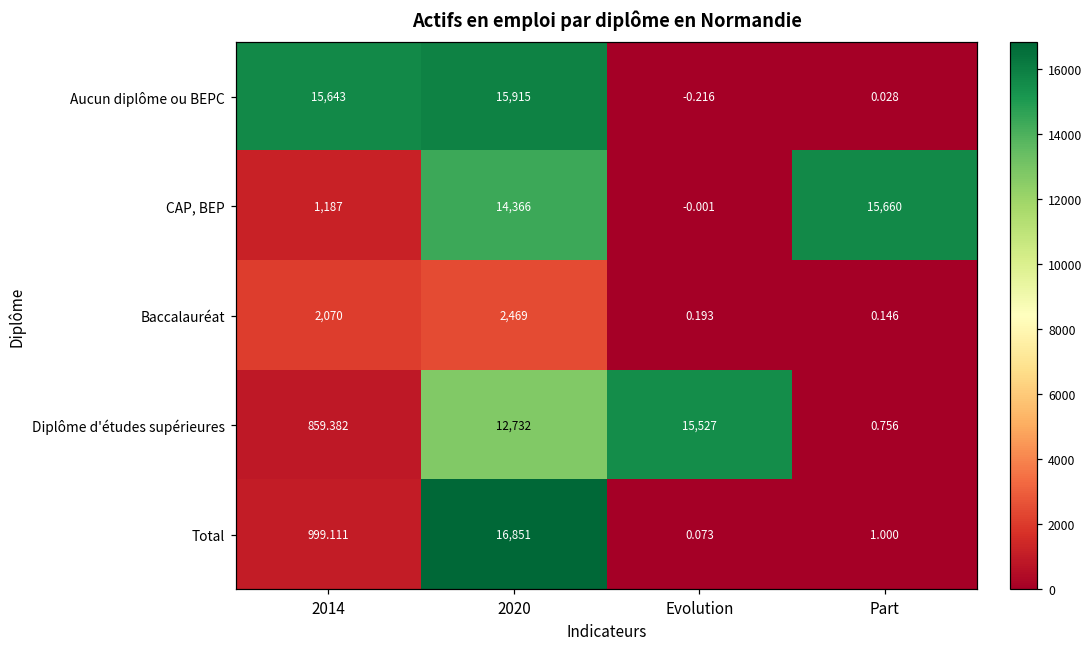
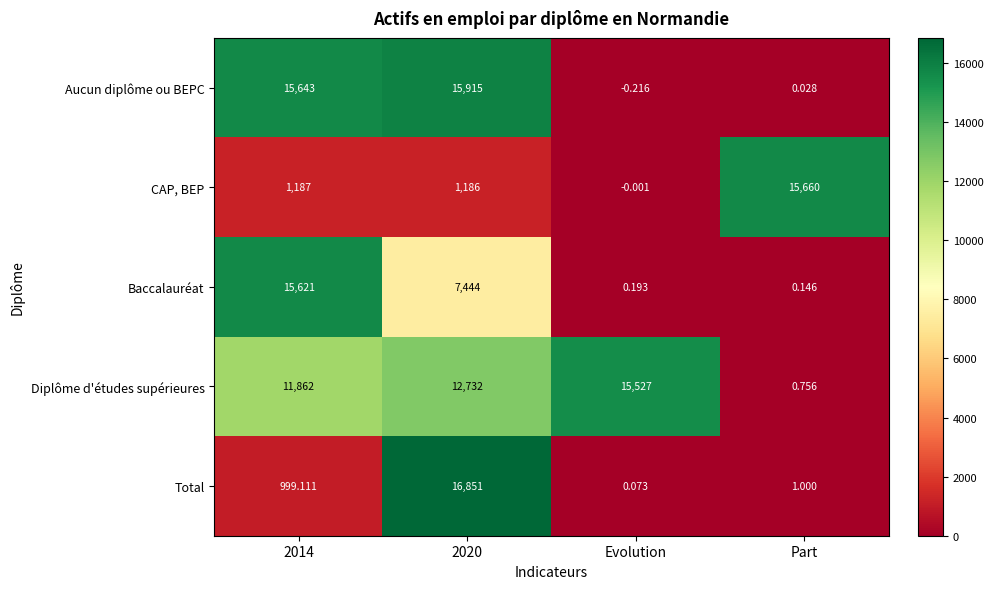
  {
    "Aucun diplôme ou BEPC": {
      "2014": "15,643",
      "2020": "15,915",
      "Evolution": "-0.216",
      "Part": "0.028"
    },
    "CAP, BEP": {
      "2014": "1,187",
-     "2020": "14,366",
+     "2020": "1,186",
      "Evolution": "-0.001",
      "Part": "15,660"
    },
    "Baccalauréat": {
-     "2014": "2,070",
-     "2020": "2,469",
+     "2014": "15,621",
+     "2020": "7,444",
      "Evolution": "0.193",
      "Part": "0.146"
    },
    "Diplôme d'études supérieures": {
-     "2014": "859.382",
+     "2014": "11,862",
      "2020": "12,732",
      "Evolution": "15,527",
      "Part": "0.756"
    },
    "Total": {
      "2014": "999.111",
      "2020": "16,851",
      "Evolution": "0.073",
      "Part": "1.000"
    }
  }
